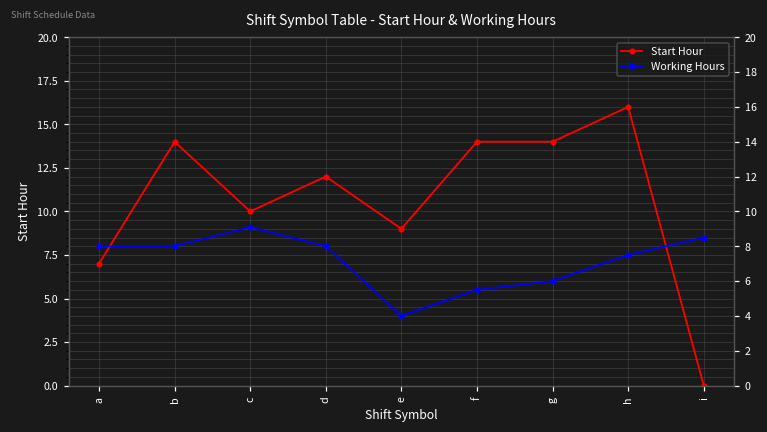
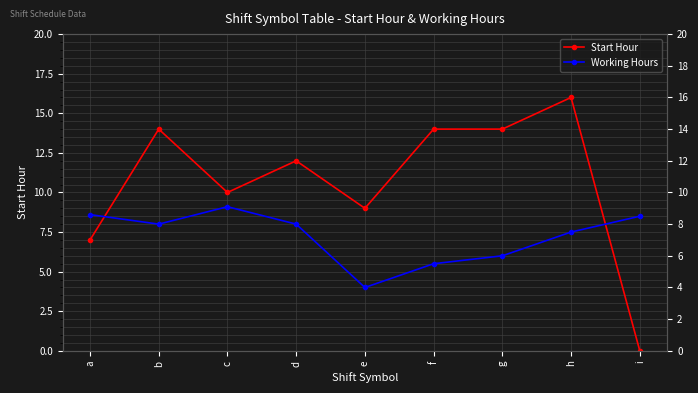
  {
    "Start Hour": {
      "a": 7.0,
      "b": 14.0,
      "c": 10.0,
      "d": 12.0,
      "e": 9.0,
      "f": 14.0,
      "g": 14.0,
      "h": 16.0,
      "i": 0.0
    },
    "Working Hours": {
-     "a": 8.0,
+     "a": 8.6,
      "b": 8.0,
      "c": 9.1,
      "d": 8.0,
      "e": 4.0,
      "f": 5.5,
      "g": 6.0,
      "h": 7.5,
      "i": 8.5
    }
  }
